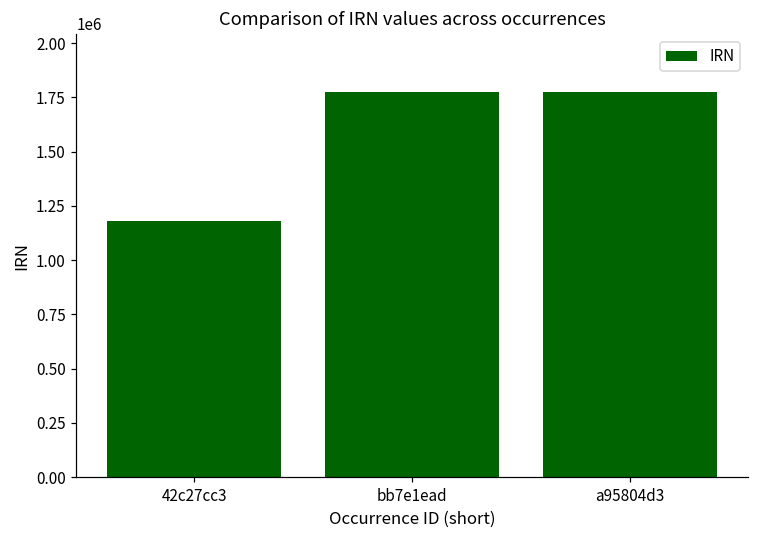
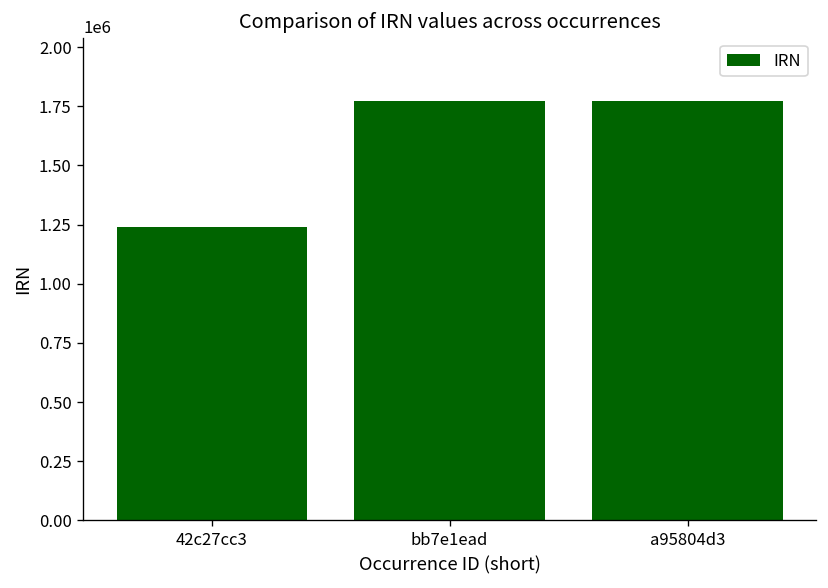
  {
-   "42c27cc3": 1180000,
+   "42c27cc3": 1240000,
    "bb7e1ead": 1770000,
    "a95804d3": 1770000
  }
